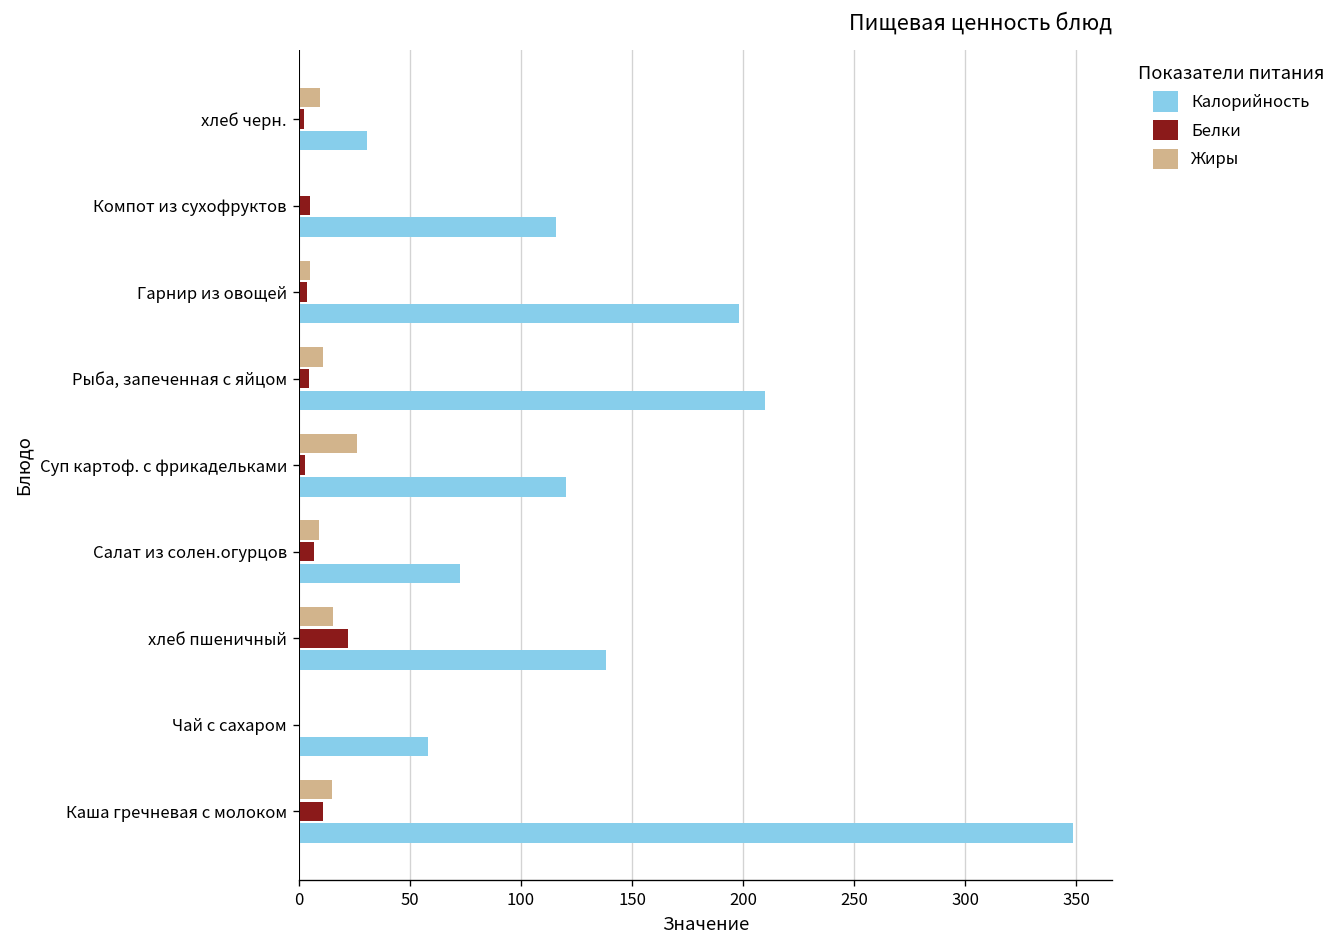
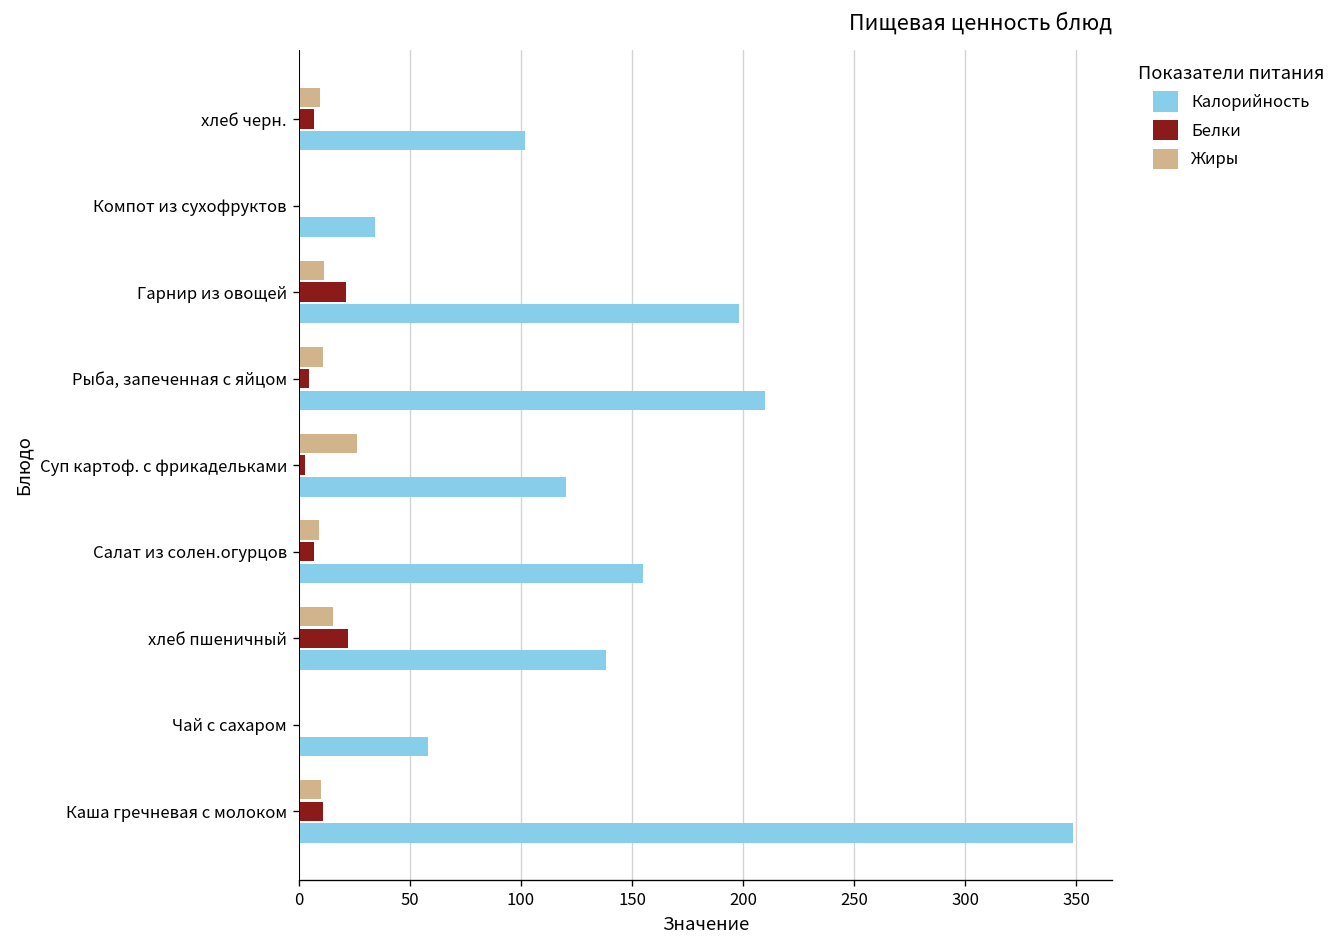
  {
    "Калорийность": {
-     "хлеб черн.": 31,
-     "Компот из сухофруктов": 116,
+     "хлеб черн.": 102,
+     "Компот из сухофруктов": 34,
      "Гарнир из овощей": 198,
      "Рыба, запеченная с яйцом": 210,
      "Суп картоф. с фрикадельками": 120,
-     "Салат из солен.огурцов": 73,
+     "Салат из солен.огурцов": 155,
      "хлеб пшеничный": 138,
      "Чай с сахаром": 58,
      "Каша гречневая с молоком": 349
    },
    "Белки": {
-     "хлеб черн.": 3,
-     "Компот из сухофруктов": 5,
-     "Гарнир из овощей": 4,
+     "хлеб черн.": 7,
+     "Компот из сухофруктов": 0,
+     "Гарнир из овощей": 21,
      "Рыба, запеченная с яйцом": 5,
      "Суп картоф. с фрикадельками": 3,
      "Салат из солен.огурцов": 7,
      "хлеб пшеничный": 22,
      "Каша гречневая с молоком": 11
    },
    "Жиры": {
      "хлеб черн.": 9,
      "Компот из сухофруктов": 0,
-     "Гарнир из овощей": 5,
+     "Гарнир из овощей": 11,
      "Рыба, запеченная с яйцом": 11,
      "Суп картоф. с фрикадельками": 26,
      "Салат из солен.огурцов": 9,
      "хлеб пшеничный": 15,
      "Чай с сахаром": 0,
-     "Каша гречневая с молоком": 15
+     "Каша гречневая с молоком": 10
    }
  }
